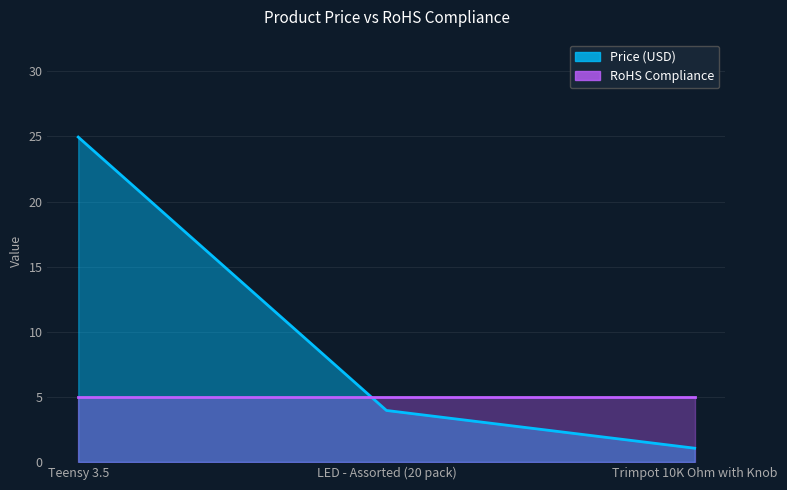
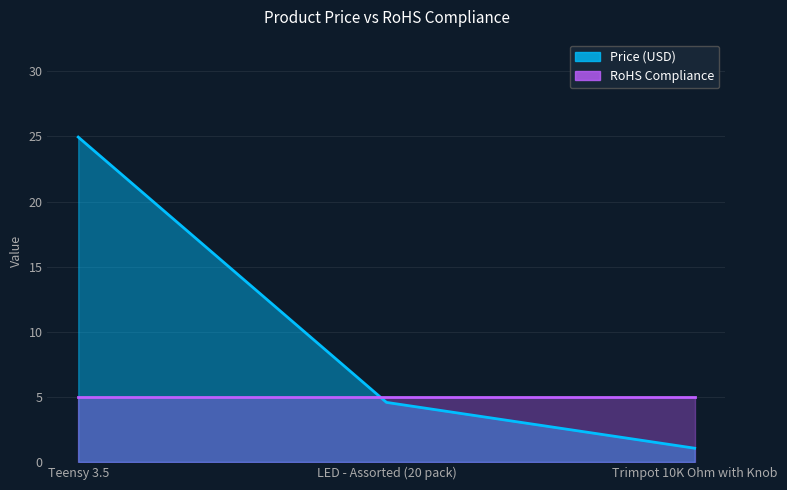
  {
    "Price (USD)": {
      "Teensy 3.5": 25.0,
-     "LED - Assorted (20 pack)": 4.0,
+     "LED - Assorted (20 pack)": 4.6,
      "Trimpot 10K Ohm with Knob": 1.1
    },
    "RoHS Compliance": {
      "Teensy 3.5": 5.0,
      "LED - Assorted (20 pack)": 5.0,
      "Trimpot 10K Ohm with Knob": 5.0
    }
  }
